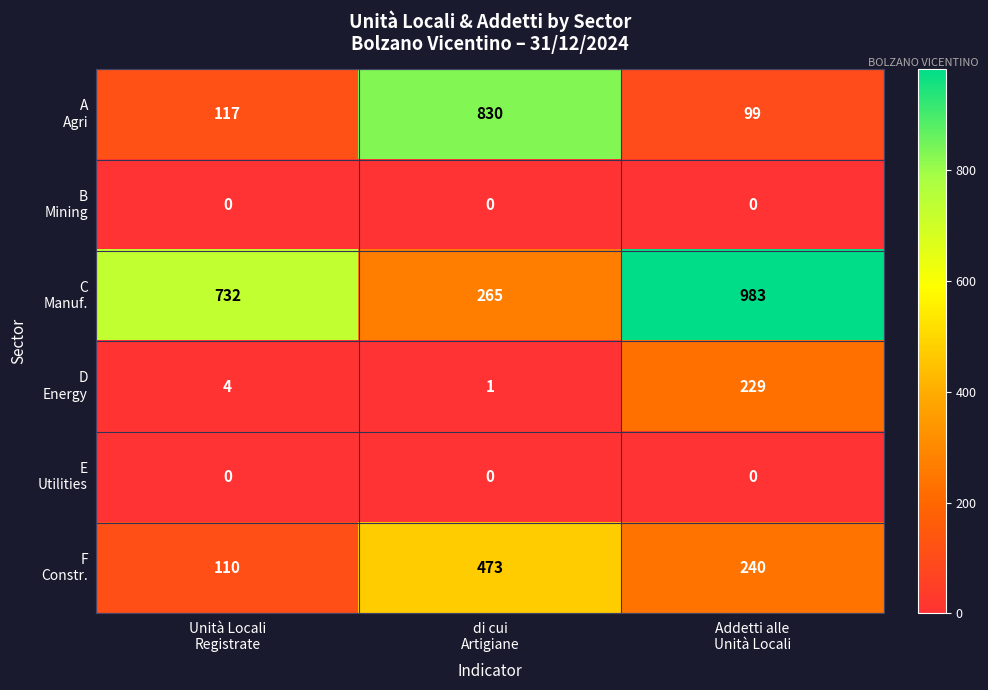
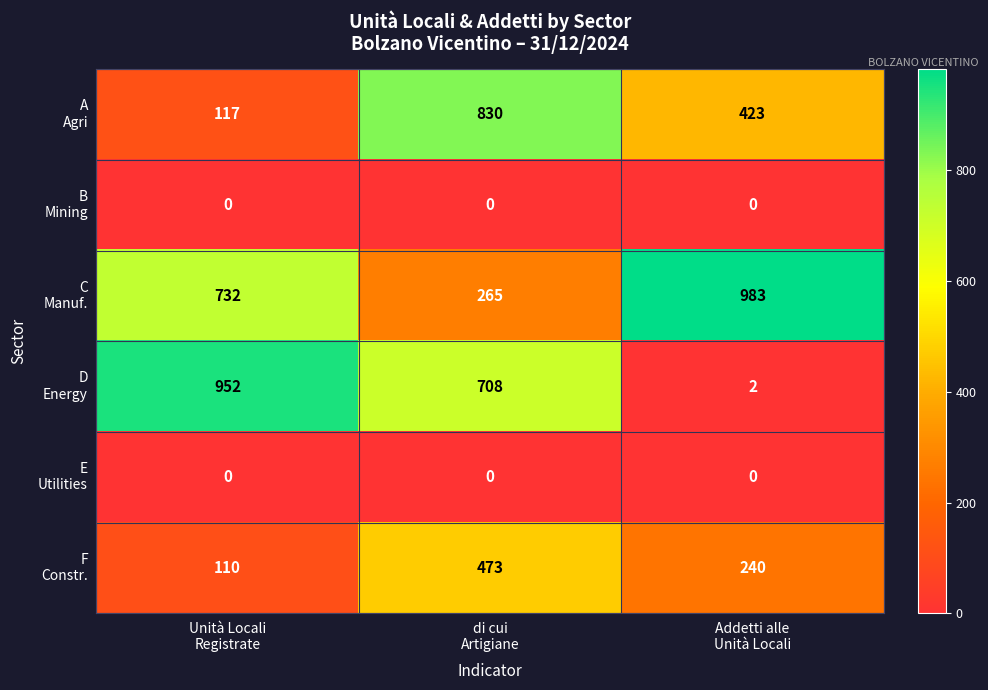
  {
    "A Agri": {
      "Unità Locali Registrate": 117,
      "di cui Artigiane": 830,
-     "Addetti alle Unità Locali": 99
+     "Addetti alle Unità Locali": 423
    },
    "B Mining": {
      "Unità Locali Registrate": 0,
      "di cui Artigiane": 0,
      "Addetti alle Unità Locali": 0
    },
    "C Manuf.": {
      "Unità Locali Registrate": 732,
      "di cui Artigiane": 265,
      "Addetti alle Unità Locali": 983
    },
    "D Energy": {
-     "Unità Locali Registrate": 4,
-     "di cui Artigiane": 1,
-     "Addetti alle Unità Locali": 229
+     "Unità Locali Registrate": 952,
+     "di cui Artigiane": 708,
+     "Addetti alle Unità Locali": 2
    },
    "E Utilities": {
      "Unità Locali Registrate": 0,
      "di cui Artigiane": 0,
      "Addetti alle Unità Locali": 0
    },
    "F Constr.": {
      "Unità Locali Registrate": 110,
      "di cui Artigiane": 473,
      "Addetti alle Unità Locali": 240
    }
  }
